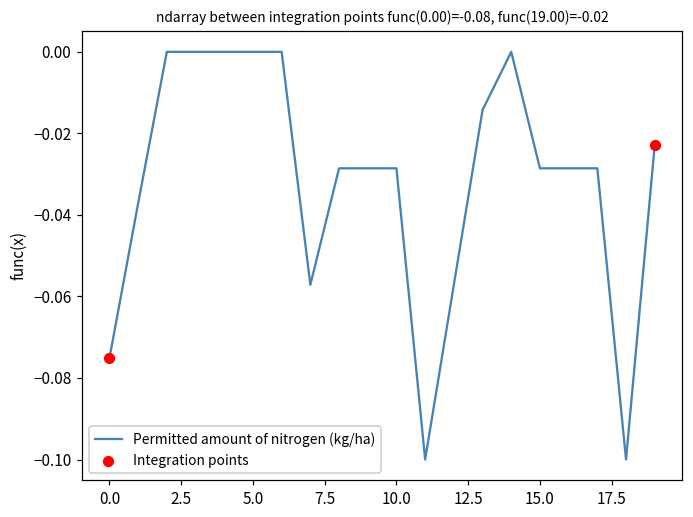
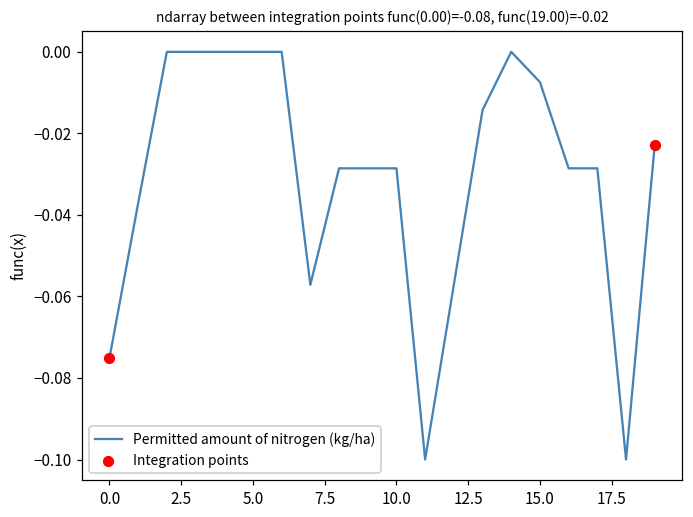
  {
    "Permitted amount of nitrogen (kg/ha)": {
      "5.0": 0.000,
      "10.0": -0.029,
-     "15.0": -0.029
+     "15.0": -0.007
    }
  }
